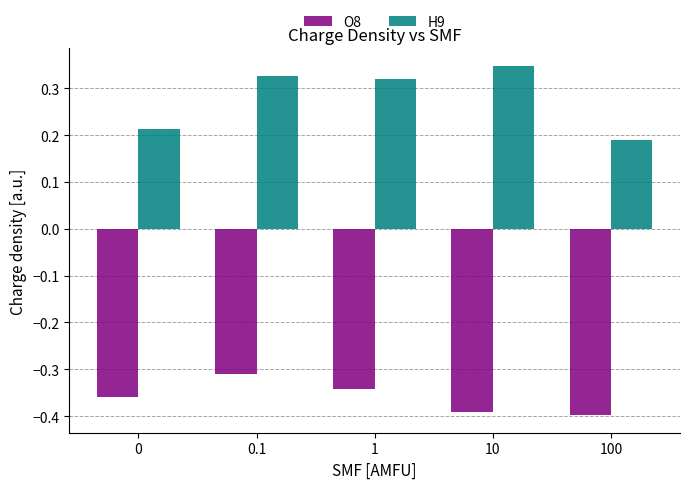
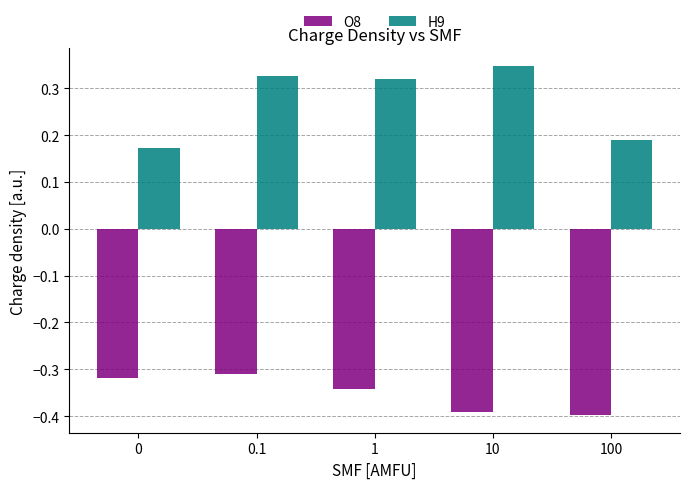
  {
    "O8": {
-     "0": -0.36,
+     "0": -0.32,
      "0.1": -0.31,
      "1": -0.34,
      "10": -0.39,
      "100": -0.40
    },
    "H9": {
-     "0": 0.21,
+     "0": 0.17,
      "0.1": 0.33,
      "1": 0.32,
      "10": 0.35,
      "100": 0.19
    }
  }
